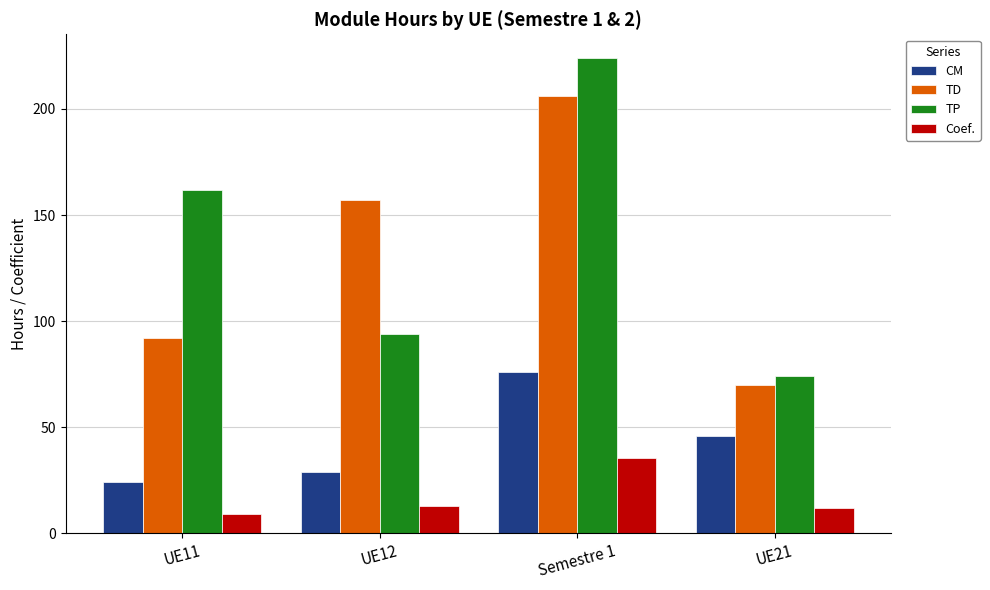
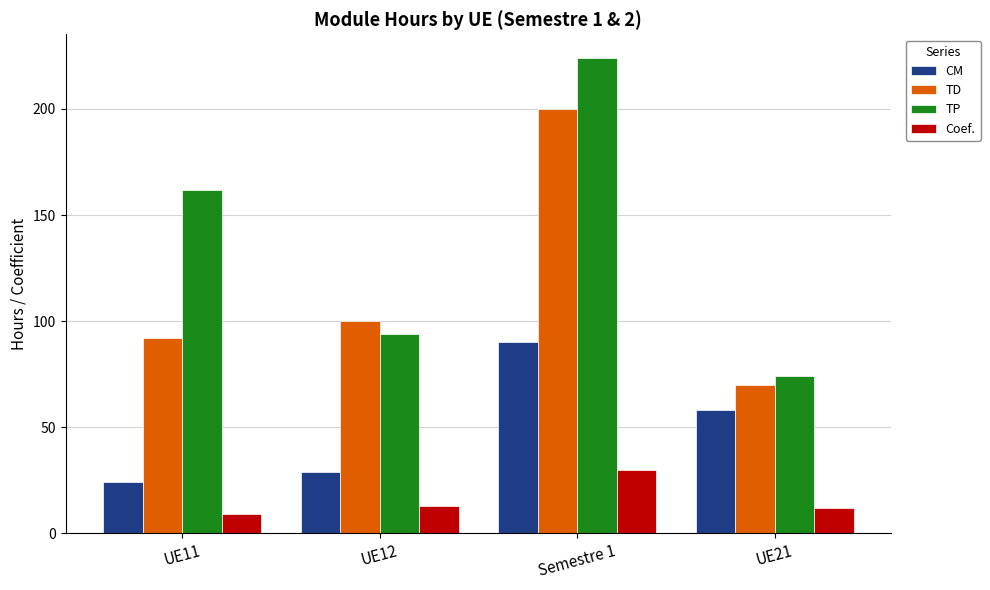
  {
    "CM": {
      "UE11": 24,
      "UE12": 29,
-     "Semestre 1": 76,
-     "UE21": 46
+     "Semestre 1": 90,
+     "UE21": 58
    },
    "TD": {
      "UE11": 92,
-     "UE12": 157,
-     "Semestre 1": 206,
+     "UE12": 100,
+     "Semestre 1": 200,
      "UE21": 70
    },
    "TP": {
      "UE11": 162,
      "UE12": 94,
      "Semestre 1": 224,
      "UE21": 74
    },
    "Coef.": {
      "UE11": 9,
      "UE12": 13,
-     "Semestre 1": 36,
+     "Semestre 1": 30,
      "UE21": 12
    }
  }
